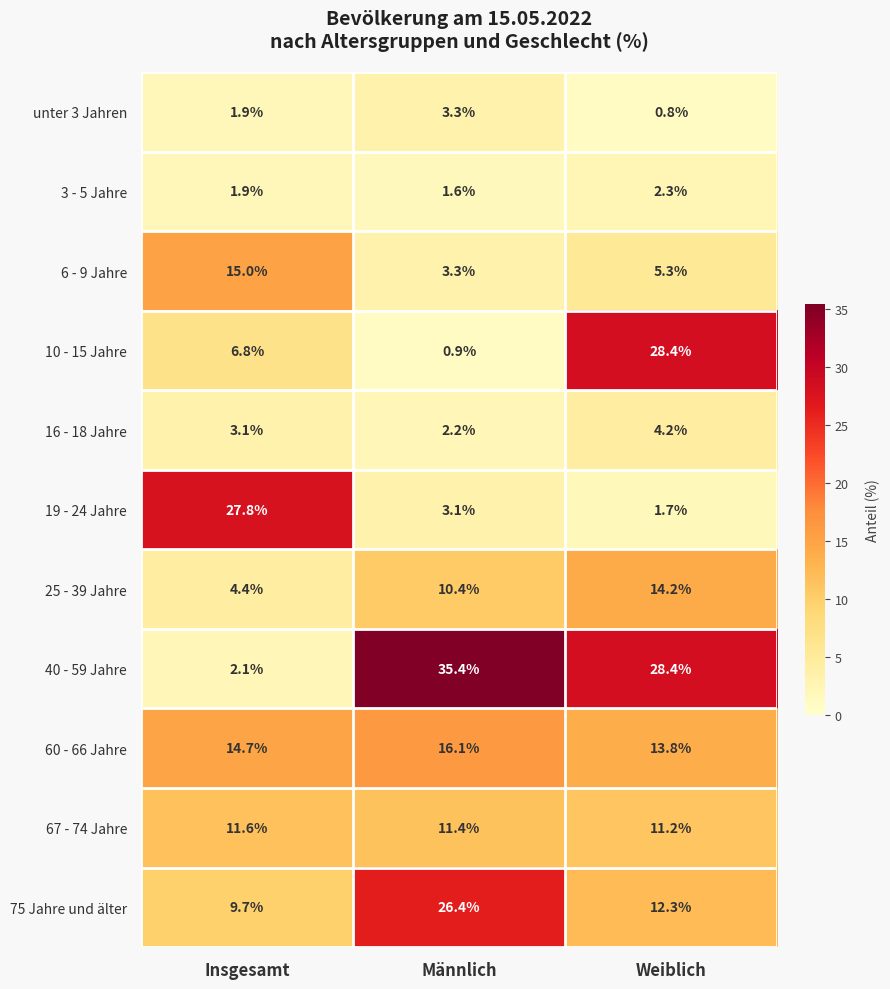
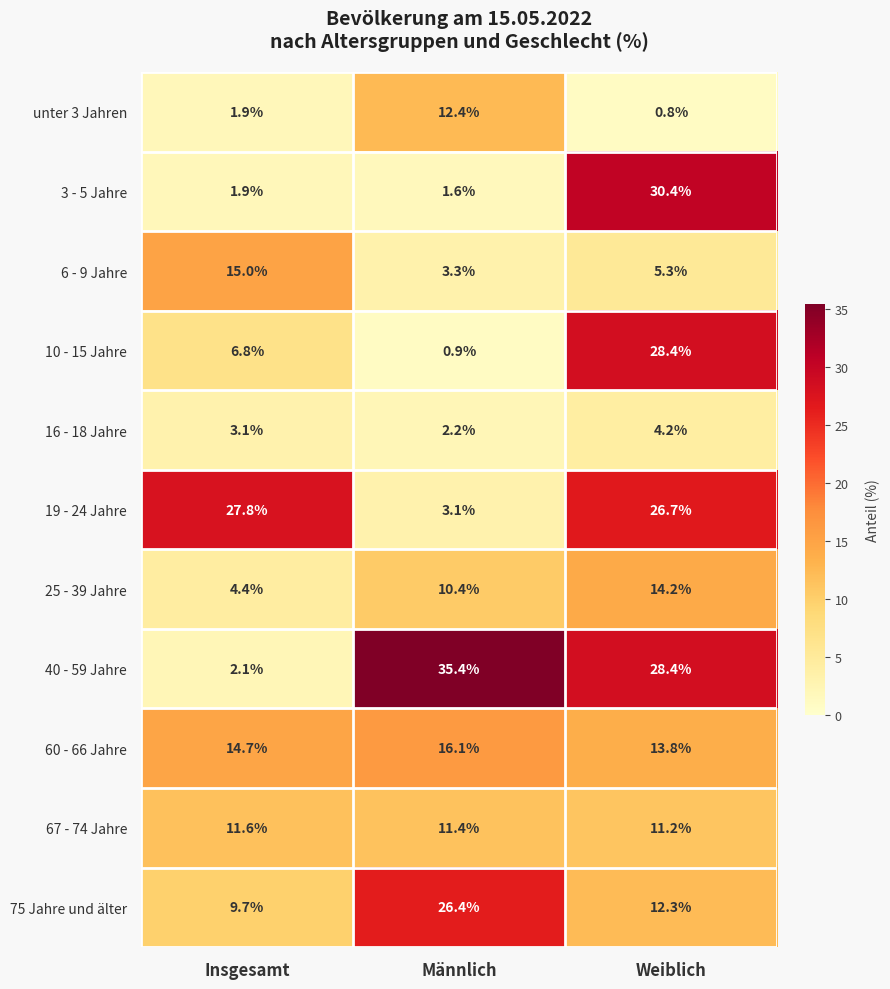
  {
    "unter 3 Jahren": {
      "Insgesamt": "1.9%",
-     "Männlich": "3.3%",
+     "Männlich": "12.4%",
      "Weiblich": "0.8%"
    },
    "3 - 5 Jahre": {
      "Insgesamt": "1.9%",
      "Männlich": "1.6%",
-     "Weiblich": "2.3%"
+     "Weiblich": "30.4%"
    },
    "6 - 9 Jahre": {
      "Insgesamt": "15.0%",
      "Männlich": "3.3%",
      "Weiblich": "5.3%"
    },
    "10 - 15 Jahre": {
      "Insgesamt": "6.8%",
      "Männlich": "0.9%",
      "Weiblich": "28.4%"
    },
    "16 - 18 Jahre": {
      "Insgesamt": "3.1%",
      "Männlich": "2.2%",
      "Weiblich": "4.2%"
    },
    "19 - 24 Jahre": {
      "Insgesamt": "27.8%",
      "Männlich": "3.1%",
-     "Weiblich": "1.7%"
+     "Weiblich": "26.7%"
    },
    "25 - 39 Jahre": {
      "Insgesamt": "4.4%",
      "Männlich": "10.4%",
      "Weiblich": "14.2%"
    },
    "40 - 59 Jahre": {
      "Insgesamt": "2.1%",
      "Männlich": "35.4%",
      "Weiblich": "28.4%"
    },
    "60 - 66 Jahre": {
      "Insgesamt": "14.7%",
      "Männlich": "16.1%",
      "Weiblich": "13.8%"
    },
    "67 - 74 Jahre": {
      "Insgesamt": "11.6%",
      "Männlich": "11.4%",
      "Weiblich": "11.2%"
    },
    "75 Jahre und älter": {
      "Insgesamt": "9.7%",
      "Männlich": "26.4%",
      "Weiblich": "12.3%"
    }
  }
